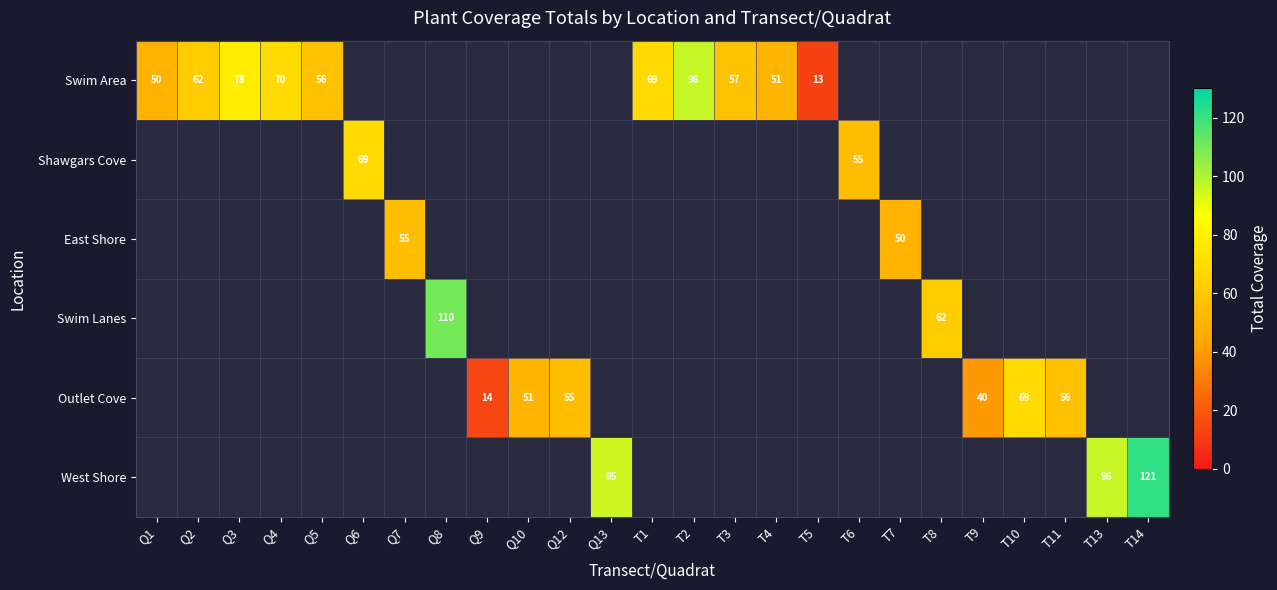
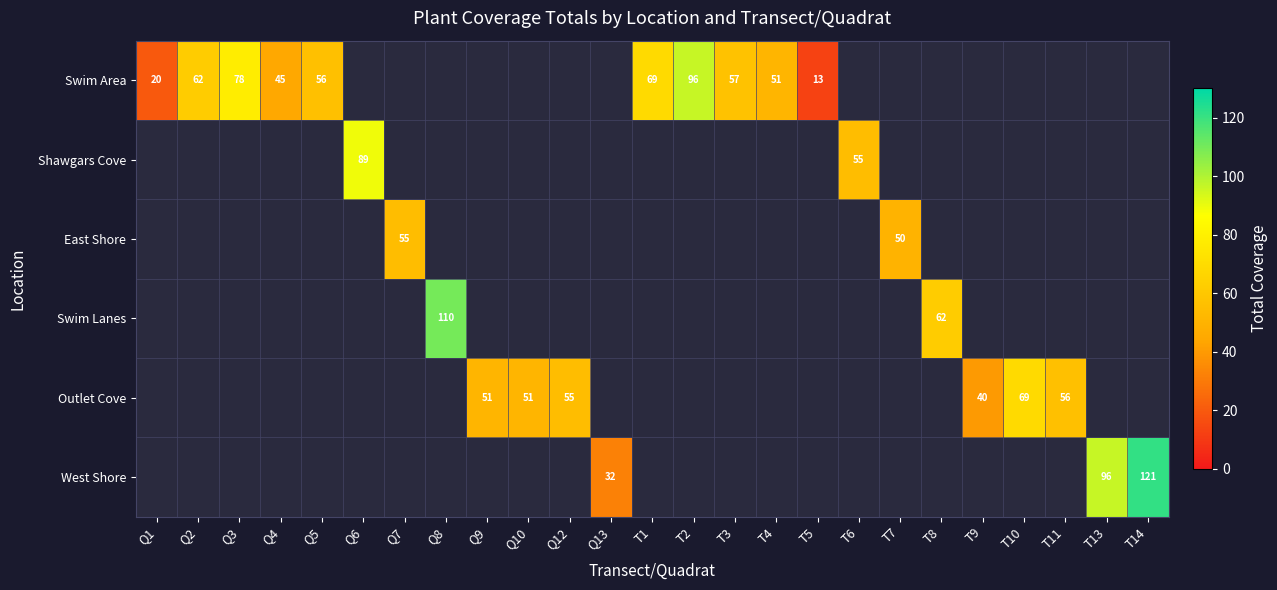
  {
    "Swim Area": {
-     "Q1": 50,
+     "Q1": 20,
      "Q2": 62,
      "Q3": 78,
-     "Q4": 70,
+     "Q4": 45,
      "Q5": 56,
      "T1": 69,
      "T2": 96,
      "T3": 57,
      "T4": 51,
      "T5": 13
    },
    "Shawgars Cove": {
-     "Q6": 69,
+     "Q6": 89,
      "T6": 55
    },
    "East Shore": {
      "Q7": 55,
      "T7": 50
    },
    "Swim Lanes": {
      "Q8": 110,
      "T8": 62
    },
    "Outlet Cove": {
-     "Q9": 14,
+     "Q9": 51,
      "Q10": 51,
      "Q12": 55,
      "T9": 40,
      "T10": 69,
      "T11": 56
    },
    "West Shore": {
-     "Q13": 95,
+     "Q13": 32,
      "T13": 96,
      "T14": 121
    }
  }
